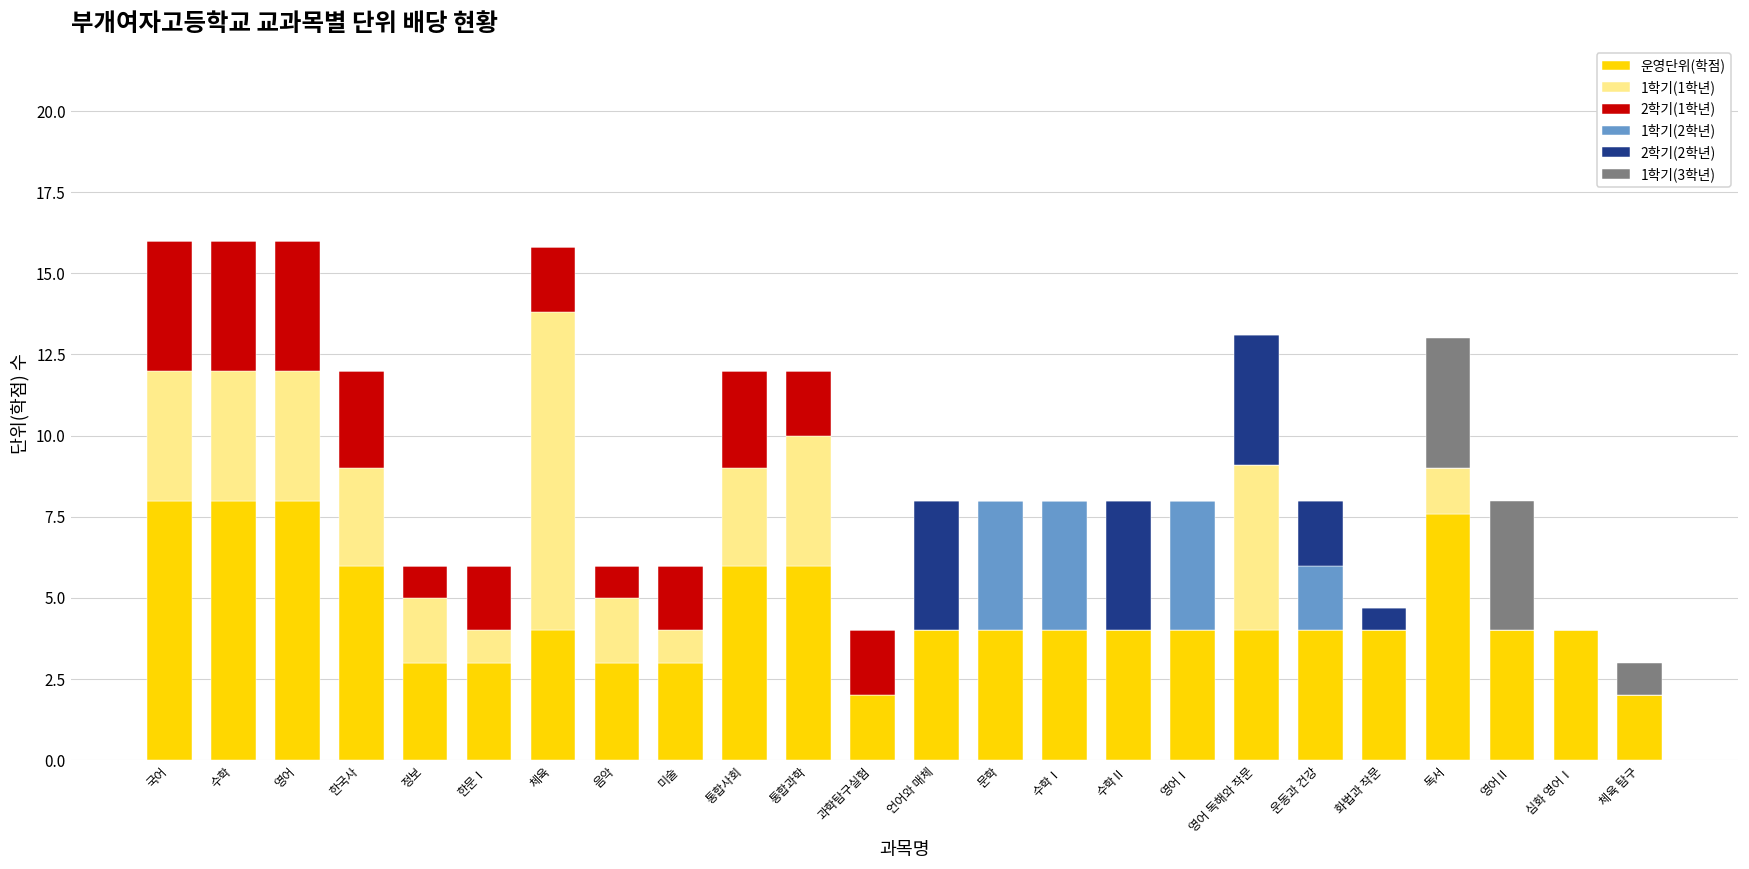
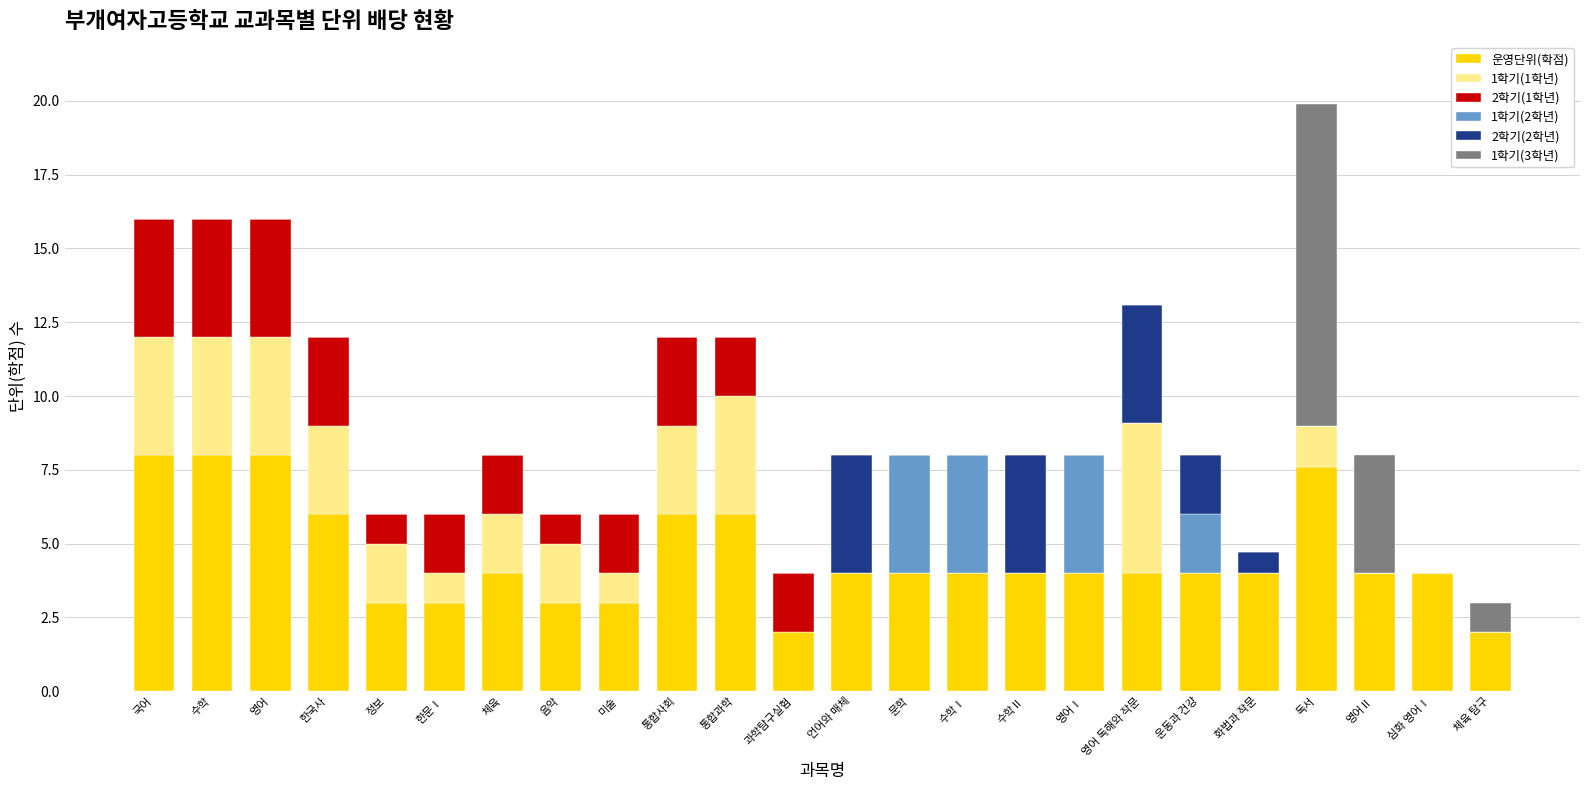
  {
    "운영단위(학점)": {
      "국어": 8.0,
      "수학": 8.0,
      "영어": 8.0,
      "한국사": 6.0,
      "정보": 3.0,
      "한문Ⅰ": 3.0,
      "체육": 4.0,
      "음악": 3.0,
      "미술": 3.0,
      "통합사회": 6.0,
      "통합과학": 6.0,
      "과학탐구실험": 2.0,
      "언어와 매체": 4.0,
      "문학": 4.0,
      "수학Ⅰ": 4.0,
      "수학Ⅱ": 4.0,
      "영어Ⅰ": 4.0,
      "영어 독해와 작문": 4.0,
      "운동과 건강": 4.0,
      "화법과 작문": 4.0,
      "독서": 7.6,
      "영어Ⅱ": 4.0,
      "심화 영어Ⅰ": 4.0,
      "체육 탐구": 2.0
    },
    "1학기(1학년)": {
      "국어": 4.0,
      "수학": 4.0,
      "영어": 4.0,
      "한국사": 3.0,
      "정보": 2.0,
      "한문Ⅰ": 1.0,
-     "체육": 9.8,
+     "체육": 2.0,
      "음악": 2.0,
      "미술": 1.0,
      "통합사회": 3.0,
      "통합과학": 4.0,
      "과학탐구실험": 0.0,
      "언어와 매체": 0.0,
      "문학": 0.0,
      "수학Ⅰ": 0.0,
      "수학Ⅱ": 0.0,
      "영어Ⅰ": 0.0,
      "영어 독해와 작문": 5.1,
      "운동과 건강": 0.0,
      "화법과 작문": 0.0,
      "독서": 1.4,
      "영어Ⅱ": 0.0,
      "심화 영어Ⅰ": 0.0,
      "체육 탐구": 0.0
    },
    "2학기(1학년)": {
      "국어": 4.0,
      "수학": 4.0,
      "영어": 4.0,
      "한국사": 3.0,
      "정보": 1.0,
      "한문Ⅰ": 2.0,
      "체육": 2.0,
      "음악": 1.0,
      "미술": 2.0,
      "통합사회": 3.0,
      "통합과학": 2.0,
      "과학탐구실험": 2.0,
      "언어와 매체": 0.0,
      "문학": 0.0,
      "수학Ⅰ": 0.0,
      "수학Ⅱ": 0.0,
      "영어Ⅰ": 0.0,
      "영어 독해와 작문": 0.0,
      "운동과 건강": 0.0,
      "화법과 작문": 0.0,
      "독서": 0.0,
      "영어Ⅱ": 0.0,
      "심화 영어Ⅰ": 0.0,
      "체육 탐구": 0.0
    },
    "1학기(2학년)": {
      "국어": 0.0,
      "수학": 0.0,
      "영어": 0.0,
      "한국사": 0.0,
      "정보": 0.0,
      "한문Ⅰ": 0.0,
      "체육": 0.0,
      "음악": 0.0,
      "미술": 0.0,
      "통합사회": 0.0,
      "통합과학": 0.0,
      "과학탐구실험": 0.0,
      "언어와 매체": 0.0,
      "문학": 4.0,
      "수학Ⅰ": 4.0,
      "수학Ⅱ": 0.0,
      "영어Ⅰ": 4.0,
      "영어 독해와 작문": 0.0,
      "운동과 건강": 2.0,
      "화법과 작문": 0.0,
      "독서": 0.0,
      "영어Ⅱ": 0.0,
      "심화 영어Ⅰ": 0.0,
      "체육 탐구": 0.0
    },
    "2학기(2학년)": {
      "국어": 0.0,
      "수학": 0.0,
      "영어": 0.0,
      "한국사": 0.0,
      "정보": 0.0,
      "한문Ⅰ": 0.0,
      "체육": 0.0,
      "음악": 0.0,
      "미술": 0.0,
      "통합사회": 0.0,
      "통합과학": 0.0,
      "과학탐구실험": 0.0,
      "언어와 매체": 4.0,
      "문학": 0.0,
      "수학Ⅰ": 0.0,
      "수학Ⅱ": 4.0,
      "영어Ⅰ": 0.0,
      "영어 독해와 작문": 4.0,
      "운동과 건강": 2.0,
      "화법과 작문": 0.7,
      "독서": 0.0,
      "영어Ⅱ": 0.0,
      "심화 영어Ⅰ": 0.0,
      "체육 탐구": 0.0
    },
    "1학기(3학년)": {
      "국어": 0.0,
      "수학": 0.0,
      "영어": 0.0,
      "한국사": 0.0,
      "정보": 0.0,
      "한문Ⅰ": 0.0,
      "체육": 0.0,
      "음악": 0.0,
      "미술": 0.0,
      "통합사회": 0.0,
      "통합과학": 0.0,
      "과학탐구실험": 0.0,
      "언어와 매체": 0.0,
      "문학": 0.0,
      "수학Ⅰ": 0.0,
      "수학Ⅱ": 0.0,
      "영어Ⅰ": 0.0,
      "영어 독해와 작문": 0.0,
      "운동과 건강": 0.0,
      "화법과 작문": 0.0,
-     "독서": 4.0,
+     "독서": 10.9,
      "영어Ⅱ": 4.0,
      "심화 영어Ⅰ": 0.0,
      "체육 탐구": 1.0
    }
  }
